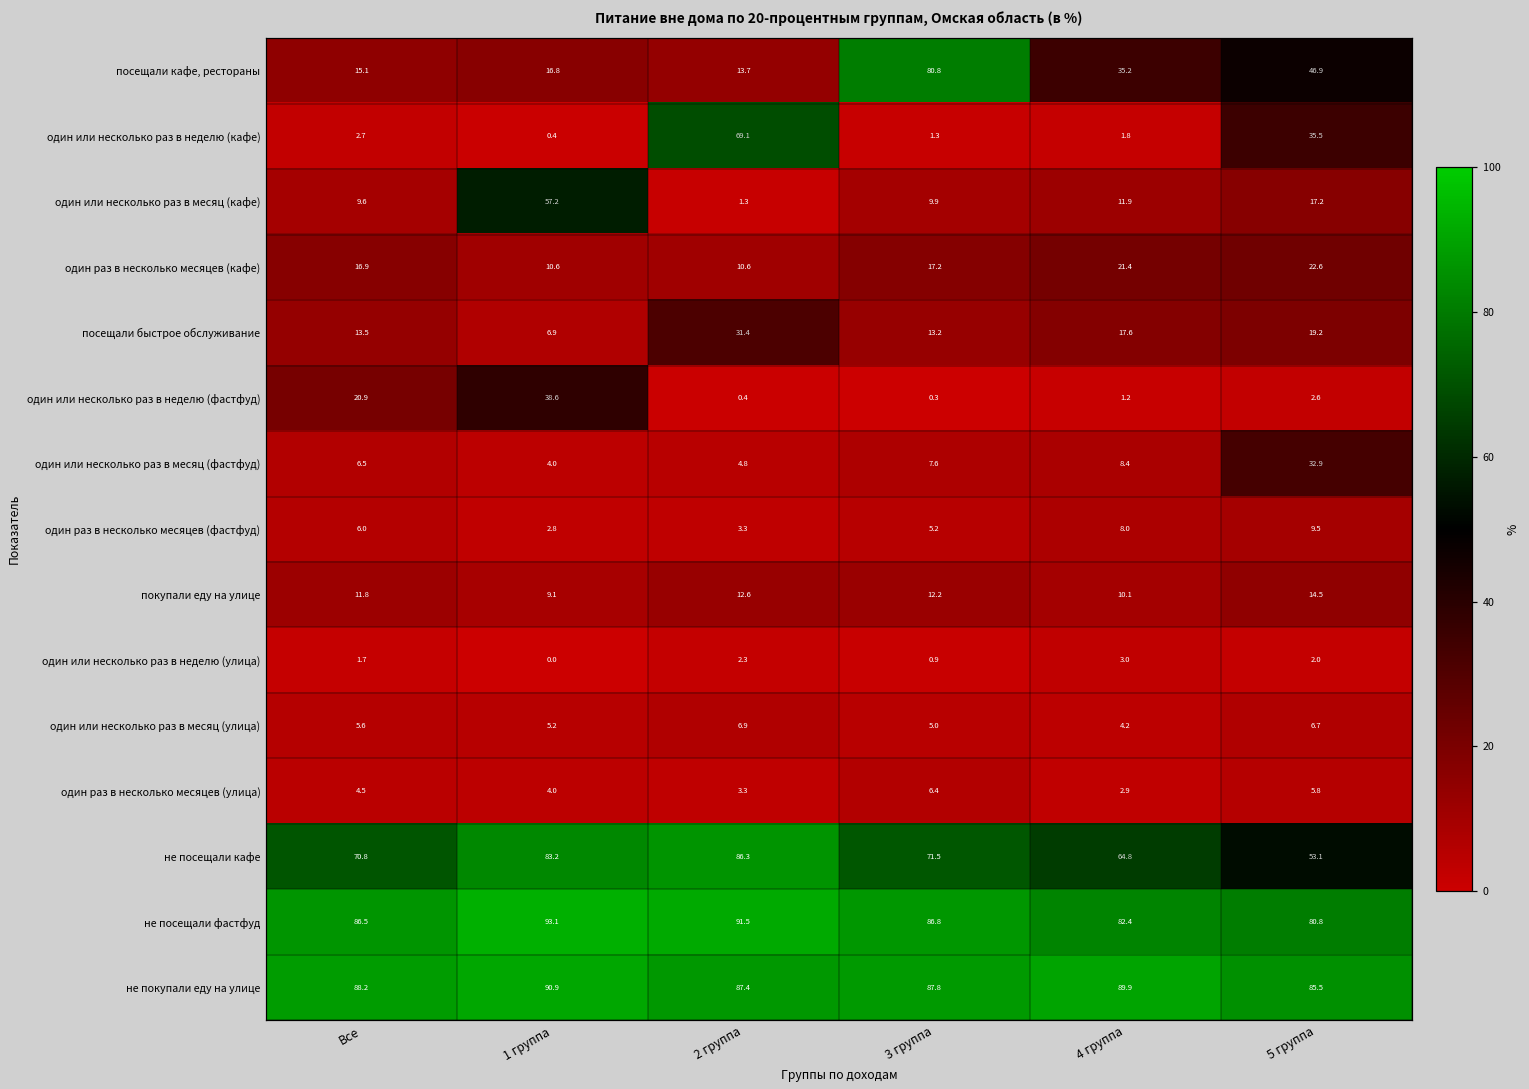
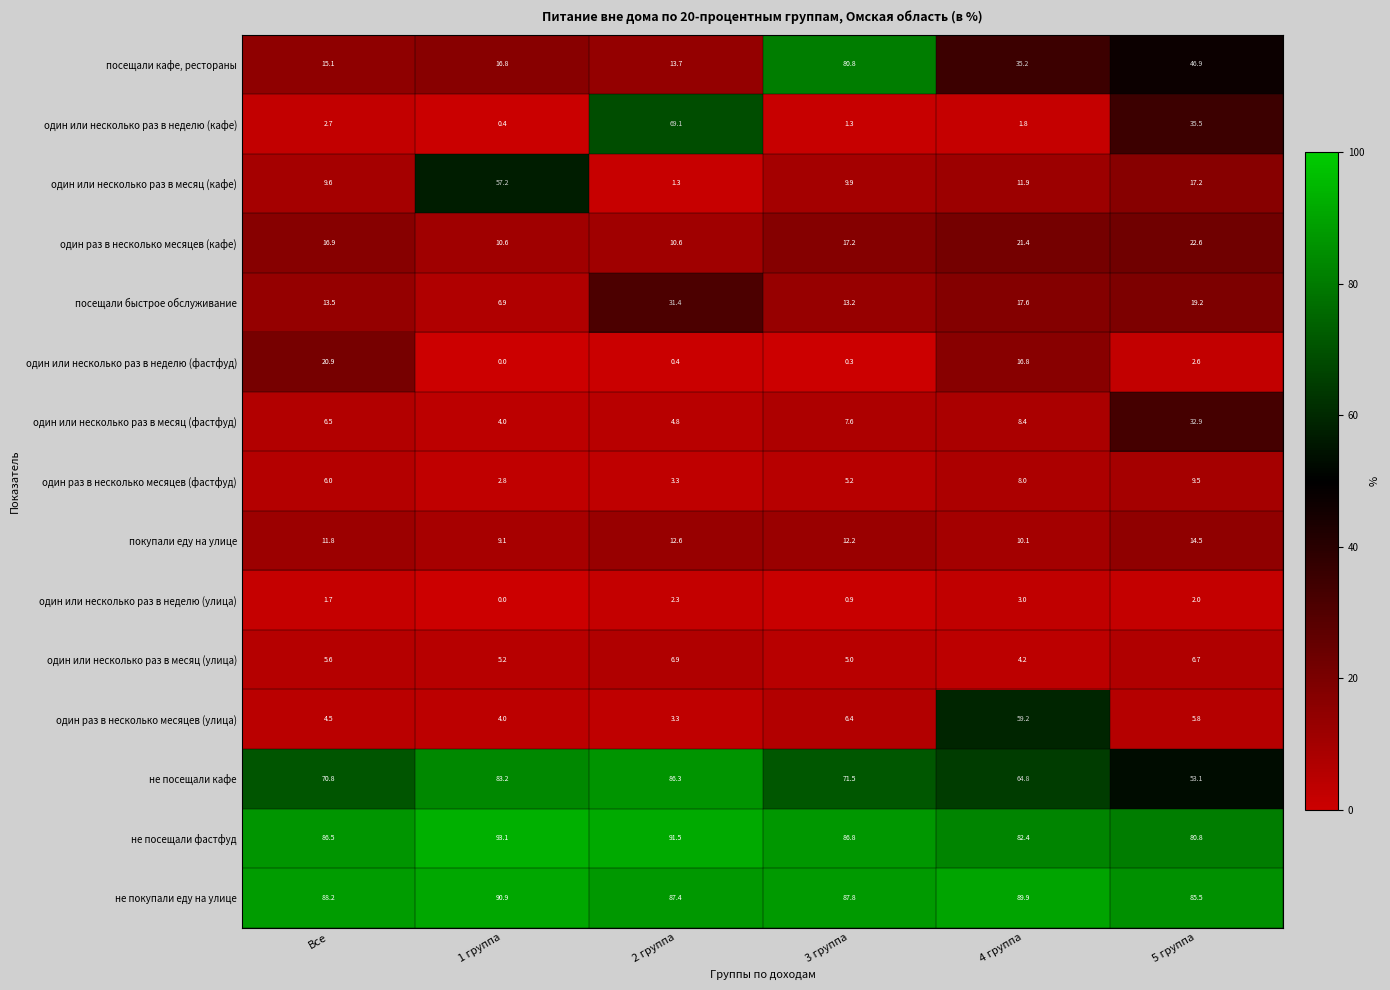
  {
    "посещали кафе, рестораны": {
      "Все": 15.1,
      "1 группа": 16.8,
      "2 группа": 13.7,
      "3 группа": 80.8,
      "4 группа": 35.2,
      "5 группа": 46.9
    },
    "один или несколько раз в неделю (кафе)": {
      "Все": 2.7,
      "1 группа": 0.4,
      "2 группа": 69.1,
      "3 группа": 1.3,
      "4 группа": 1.8,
      "5 группа": 35.5
    },
    "один или несколько раз в месяц (кафе)": {
      "Все": 9.6,
      "1 группа": 57.2,
      "2 группа": 1.3,
      "3 группа": 9.9,
      "4 группа": 11.9,
      "5 группа": 17.2
    },
    "один раз в несколько месяцев (кафе)": {
      "Все": 16.9,
      "1 группа": 10.6,
      "2 группа": 10.6,
      "3 группа": 17.2,
      "4 группа": 21.4,
      "5 группа": 22.6
    },
    "посещали быстрое обслуживание": {
      "Все": 13.5,
      "1 группа": 6.9,
      "2 группа": 31.4,
      "3 группа": 13.2,
      "4 группа": 17.6,
      "5 группа": 19.2
    },
    "один или несколько раз в неделю (фастфуд)": {
      "Все": 20.9,
-     "1 группа": 38.6,
+     "1 группа": 0.0,
      "2 группа": 0.4,
      "3 группа": 0.3,
-     "4 группа": 1.2,
+     "4 группа": 16.8,
      "5 группа": 2.6
    },
    "один или несколько раз в месяц (фастфуд)": {
      "Все": 6.5,
      "1 группа": 4.0,
      "2 группа": 4.8,
      "3 группа": 7.6,
      "4 группа": 8.4,
      "5 группа": 32.9
    },
    "один раз в несколько месяцев (фастфуд)": {
      "Все": 6.0,
      "1 группа": 2.8,
      "2 группа": 3.3,
      "3 группа": 5.2,
      "4 группа": 8.0,
      "5 группа": 9.5
    },
    "покупали еду на улице": {
      "Все": 11.8,
      "1 группа": 9.1,
      "2 группа": 12.6,
      "3 группа": 12.2,
      "4 группа": 10.1,
      "5 группа": 14.5
    },
    "один или несколько раз в неделю (улица)": {
      "Все": 1.7,
      "1 группа": 0.0,
      "2 группа": 2.3,
      "3 группа": 0.9,
      "4 группа": 3.0,
      "5 группа": 2.0
    },
    "один или несколько раз в месяц (улица)": {
      "Все": 5.6,
      "1 группа": 5.2,
      "2 группа": 6.9,
      "3 группа": 5.0,
      "4 группа": 4.2,
      "5 группа": 6.7
    },
    "один раз в несколько месяцев (улица)": {
      "Все": 4.5,
      "1 группа": 4.0,
      "2 группа": 3.3,
      "3 группа": 6.4,
-     "4 группа": 2.9,
+     "4 группа": 59.2,
      "5 группа": 5.8
    },
    "не посещали кафе": {
      "Все": 70.8,
      "1 группа": 83.2,
      "2 группа": 86.3,
      "3 группа": 71.5,
      "4 группа": 64.8,
      "5 группа": 53.1
    },
    "не посещали фастфуд": {
      "Все": 86.5,
      "1 группа": 93.1,
      "2 группа": 91.5,
      "3 группа": 86.8,
      "4 группа": 82.4,
      "5 группа": 80.8
    },
    "не покупали еду на улице": {
      "Все": 88.2,
      "1 группа": 90.9,
      "2 группа": 87.4,
      "3 группа": 87.8,
      "4 группа": 89.9,
      "5 группа": 85.5
    }
  }
